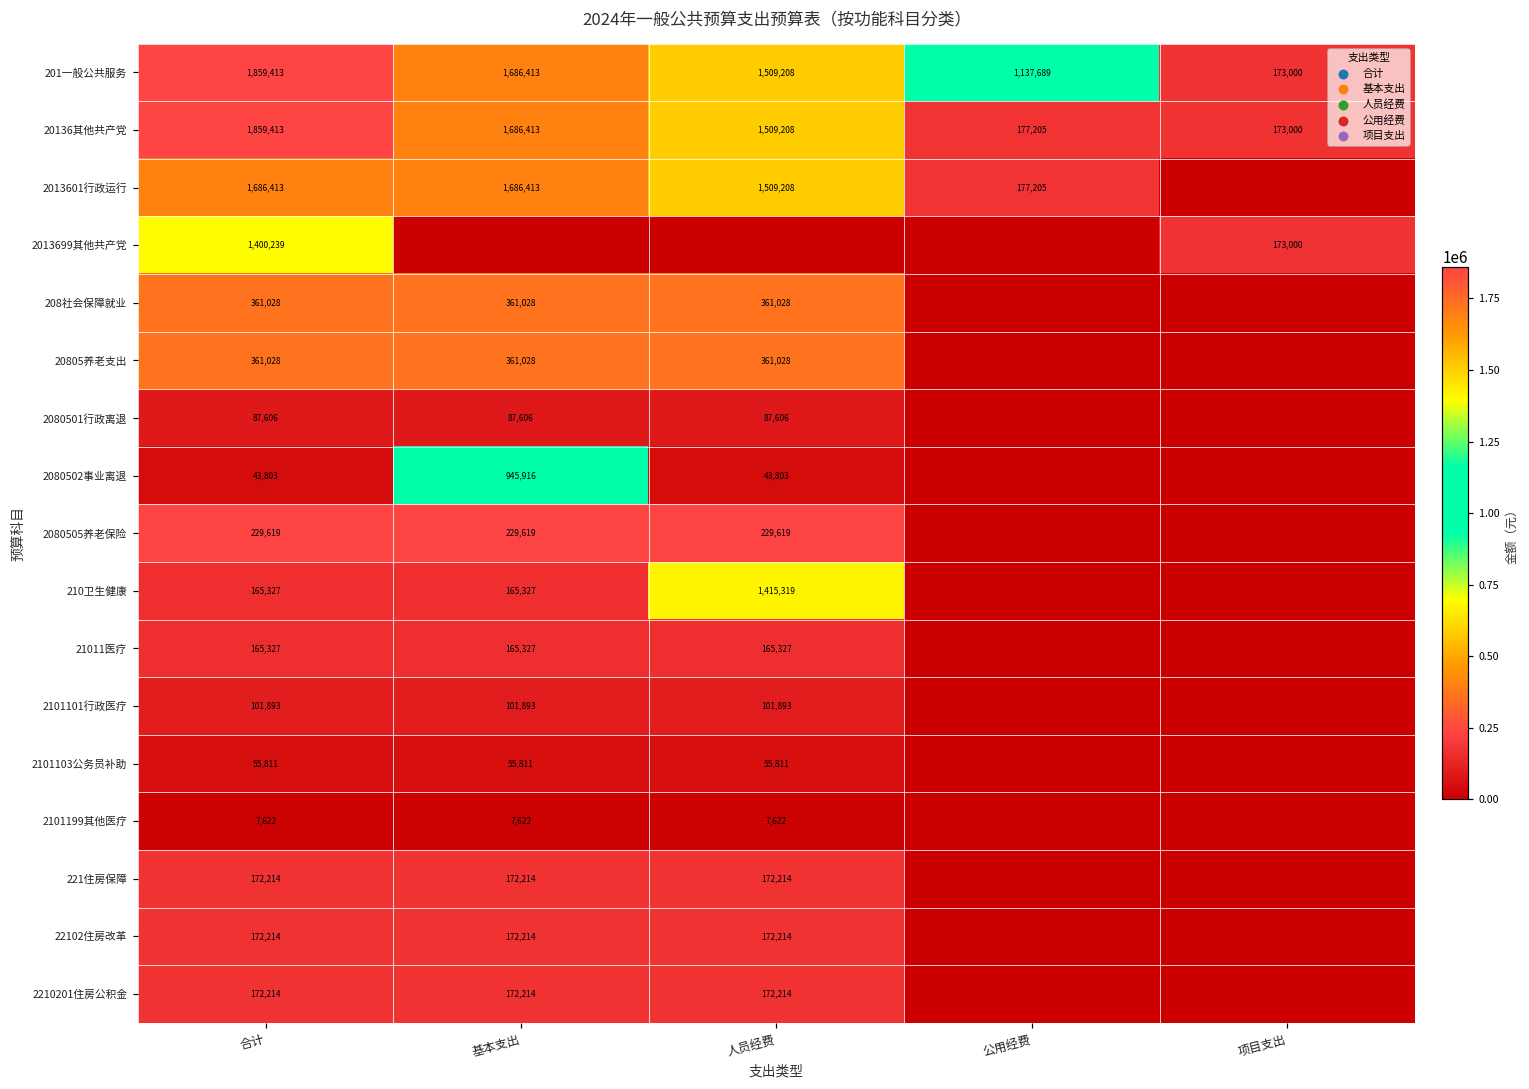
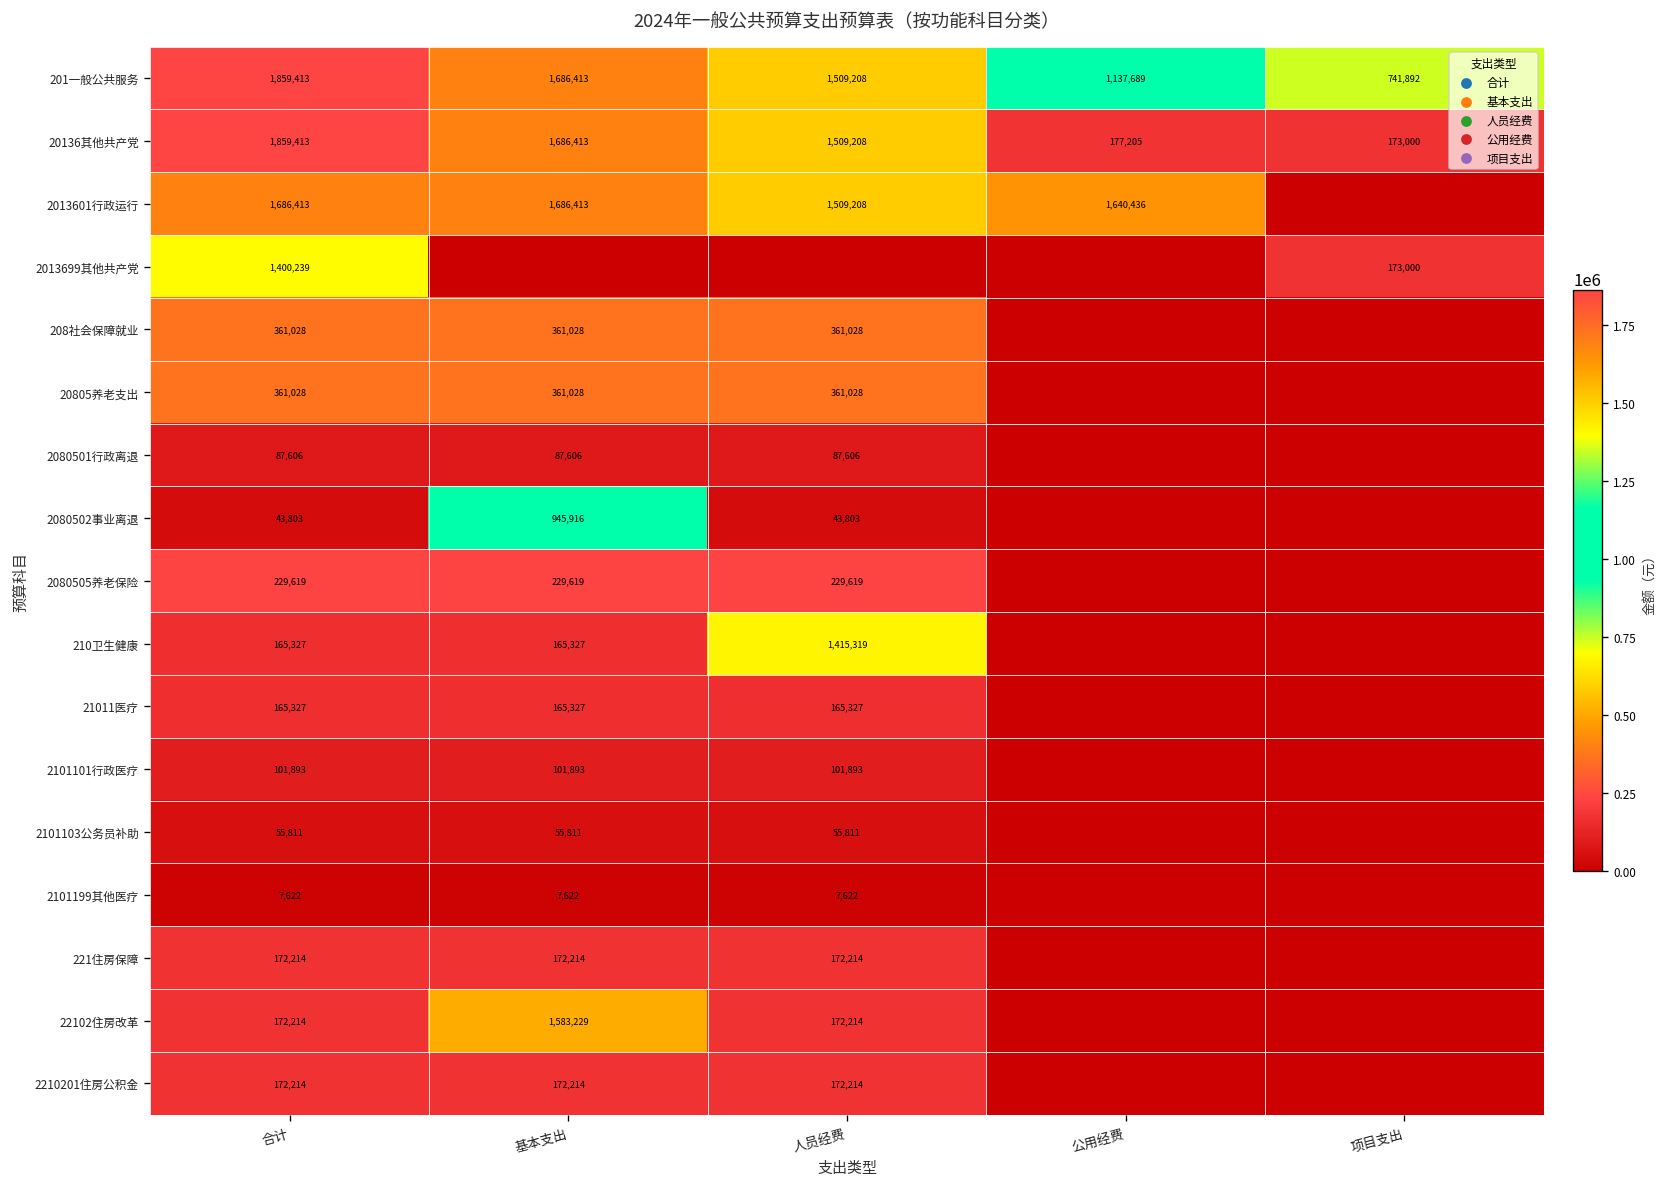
  {
    "201一般公共服务": {
      "合计": "1,859,413",
      "基本支出": "1,686,413",
      "人员经费": "1,509,208",
      "公用经费": "1,137,689",
-     "项目支出": "173,000"
+     "项目支出": "741,892"
    },
    "20136其他共产党": {
      "合计": "1,859,413",
      "基本支出": "1,686,413",
      "人员经费": "1,509,208",
      "公用经费": "177,205",
      "项目支出": "173,000"
    },
    "2013601行政运行": {
      "合计": "1,686,413",
      "基本支出": "1,686,413",
      "人员经费": "1,509,208",
-     "公用经费": "177,205"
+     "公用经费": "1,640,436"
    },
    "2013699其他共产党": {
      "合计": "1,400,239",
      "项目支出": "173,000"
    },
    "208社会保障就业": {
      "合计": "361,028",
      "基本支出": "361,028",
      "人员经费": "361,028"
    },
    "20805养老支出": {
      "合计": "361,028",
      "基本支出": "361,028",
      "人员经费": "361,028"
    },
    "2080501行政离退": {
      "合计": "87,606",
      "基本支出": "87,606",
      "人员经费": "87,606"
    },
    "2080502事业离退": {
      "合计": "43,803",
      "基本支出": "945,916",
      "人员经费": "43,803"
    },
    "2080505养老保险": {
      "合计": "229,619",
      "基本支出": "229,619",
      "人员经费": "229,619"
    },
    "210卫生健康": {
      "合计": "165,327",
      "基本支出": "165,327",
      "人员经费": "1,415,319"
    },
    "21011医疗": {
      "合计": "165,327",
      "基本支出": "165,327",
      "人员经费": "165,327"
    },
    "2101101行政医疗": {
      "合计": "101,893",
      "基本支出": "101,893",
      "人员经费": "101,893"
    },
    "2101103公务员补助": {
      "合计": "55,811",
      "基本支出": "55,811",
      "人员经费": "55,811"
    },
    "2101199其他医疗": {
      "合计": "7,622",
      "基本支出": "7,622",
      "人员经费": "7,622"
    },
    "221住房保障": {
      "合计": "172,214",
      "基本支出": "172,214",
      "人员经费": "172,214"
    },
    "22102住房改革": {
      "合计": "172,214",
-     "基本支出": "172,214",
+     "基本支出": "1,583,229",
      "人员经费": "172,214"
    },
    "2210201住房公积金": {
      "合计": "172,214",
      "基本支出": "172,214",
      "人员经费": "172,214"
    }
  }
